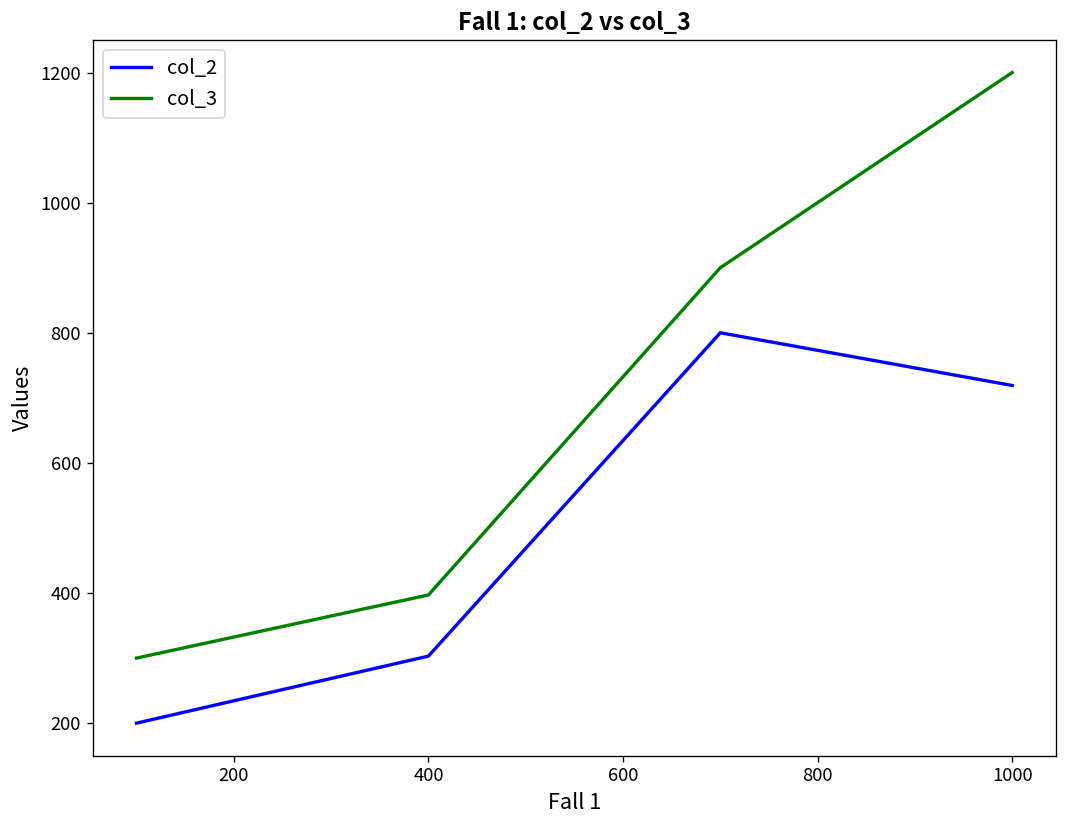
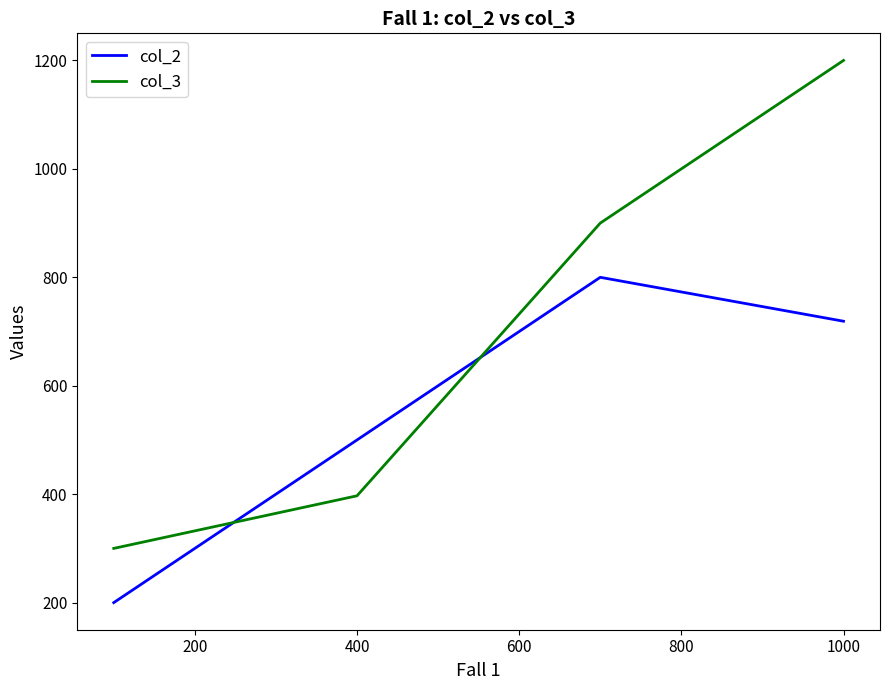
  {
    "col_2": {
-     "400": 300,
+     "400": 500,
      "1000": 720
    },
    "col_3": {
      "400": 400,
      "1000": 1200
    }
  }
